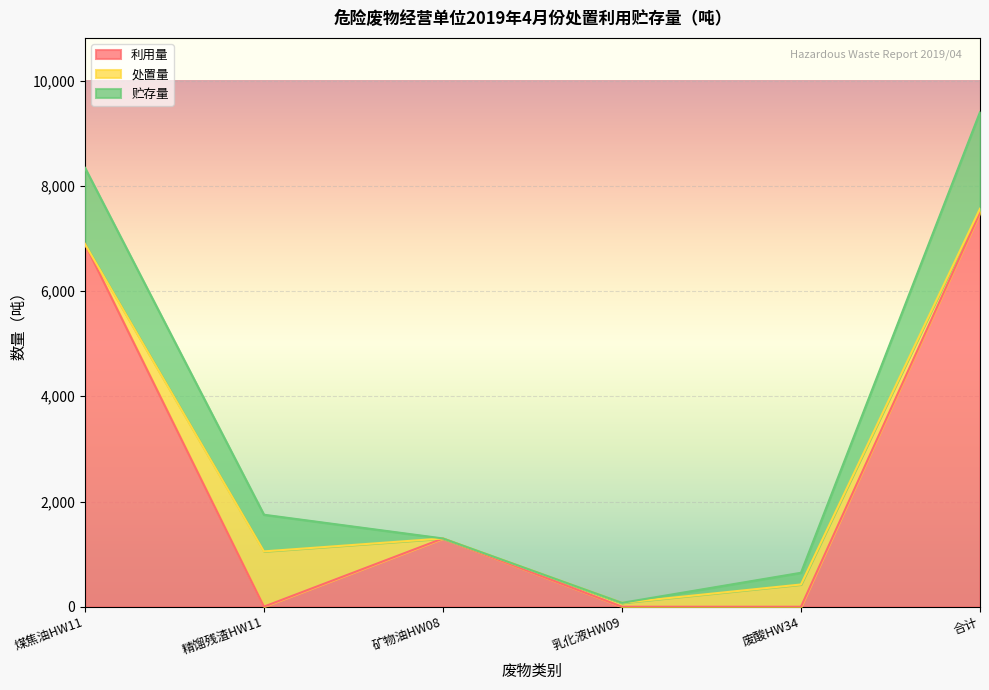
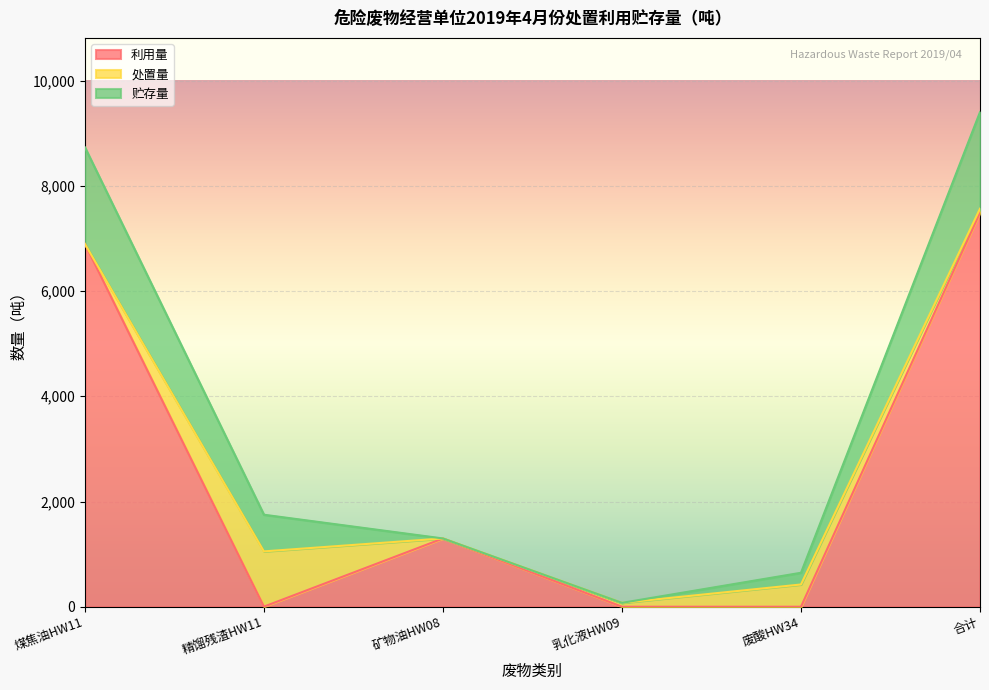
  {
    "利用量": {
      "精馏残渣HW11": "0",
      "乳化液HW09": "0",
      "废酸HW34": "0",
      "合计": "7,500"
    },
    "处置量": {
      "精馏残渣HW11": "1,100",
      "废酸HW34": "400",
      "合计": "100"
    },
    "贮存量": {
-     "煤焦油HW11": "1,400",
+     "煤焦油HW11": "1,800",
      "精馏残渣HW11": "700",
      "废酸HW34": "200",
      "合计": "1,800"
    }
  }
